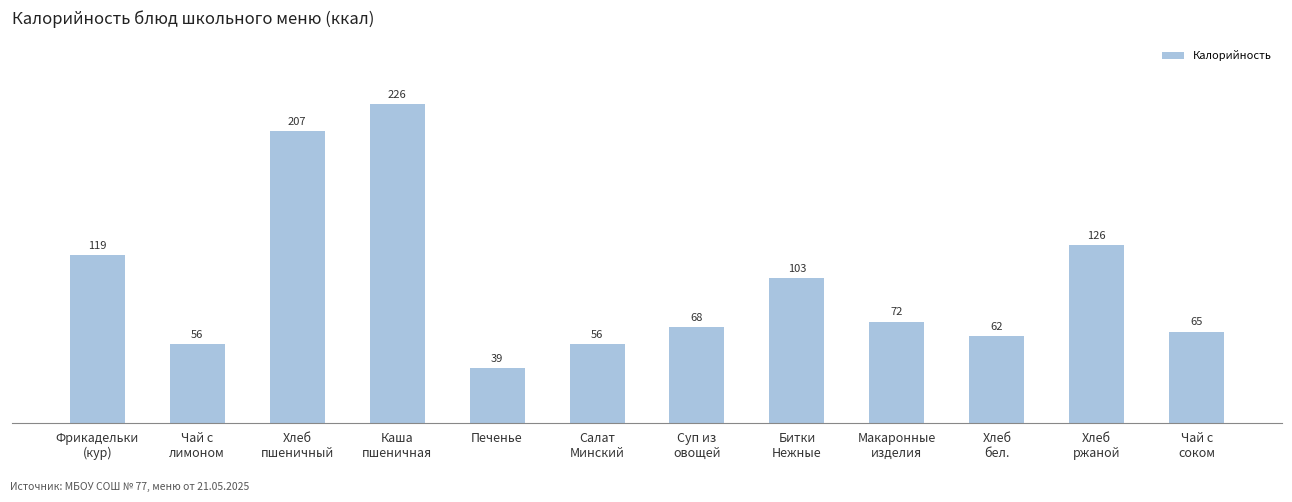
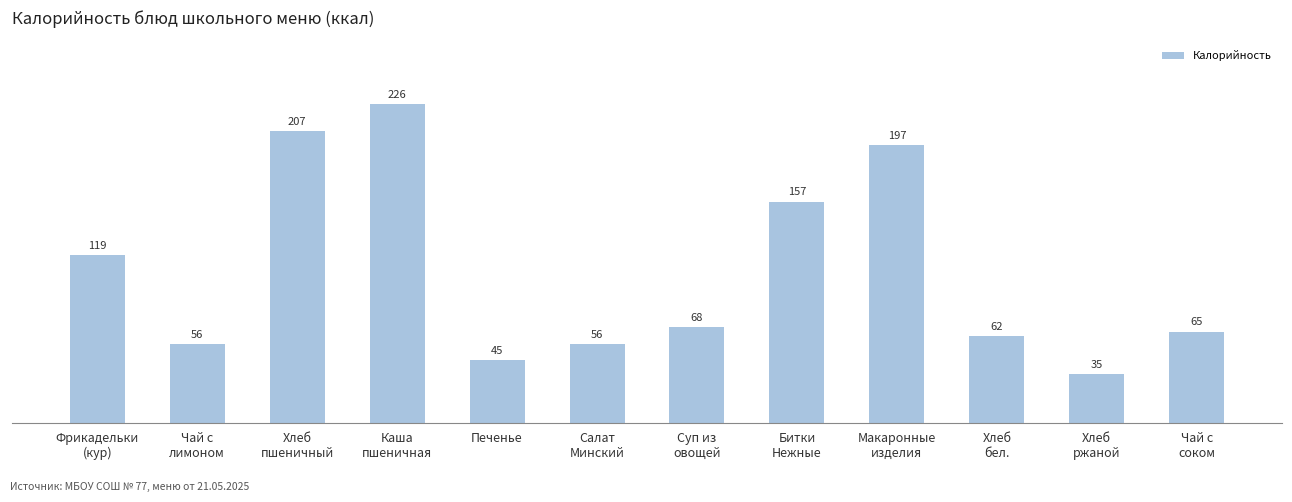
  {
    "Фрикадельки (кур)": 119,
    "Чай с лимоном": 56,
    "Хлеб пшеничный": 207,
    "Каша пшеничная": 226,
-   "Печенье": 39,
+   "Печенье": 45,
    "Салат Минский": 56,
    "Суп из овощей": 68,
-   "Битки Нежные": 103,
-   "Макаронные изделия": 72,
+   "Битки Нежные": 157,
+   "Макаронные изделия": 197,
    "Хлеб бел.": 62,
-   "Хлеб ржаной": 126,
+   "Хлеб ржаной": 35,
    "Чай с соком": 65
  }
